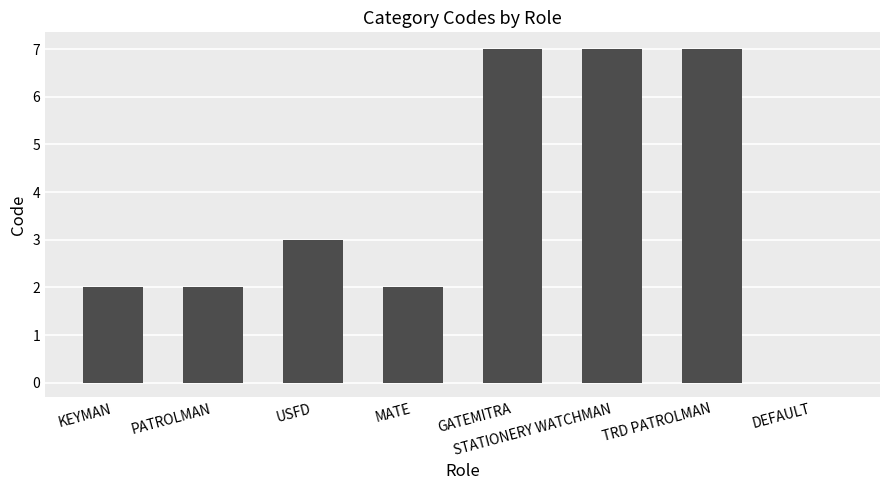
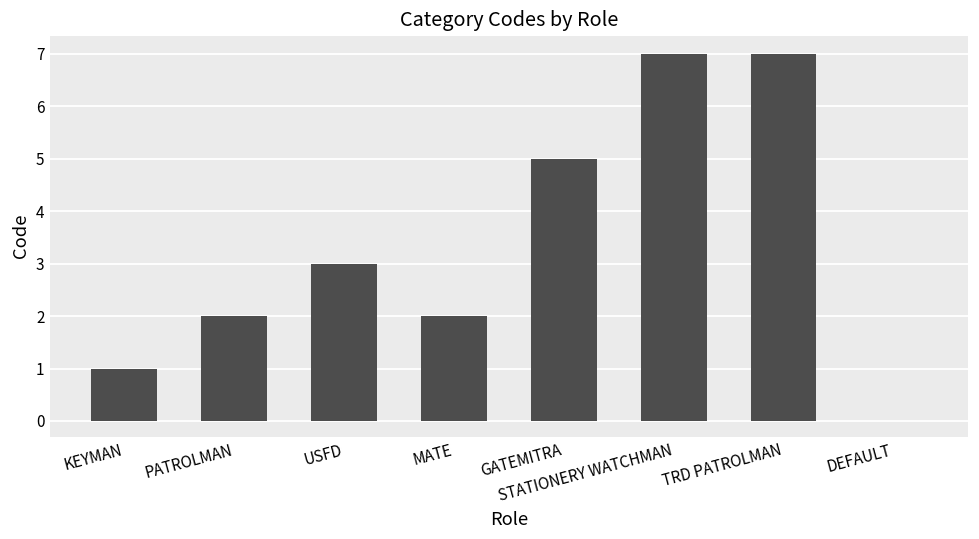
  {
-   "KEYMAN": 2,
+   "KEYMAN": 1,
    "PATROLMAN": 2,
    "USFD": 3,
    "MATE": 2,
-   "GATEMITRA": 7,
+   "GATEMITRA": 5,
    "STATIONERY WATCHMAN": 7,
    "TRD PATROLMAN": 7,
    "DEFAULT": 0
  }
